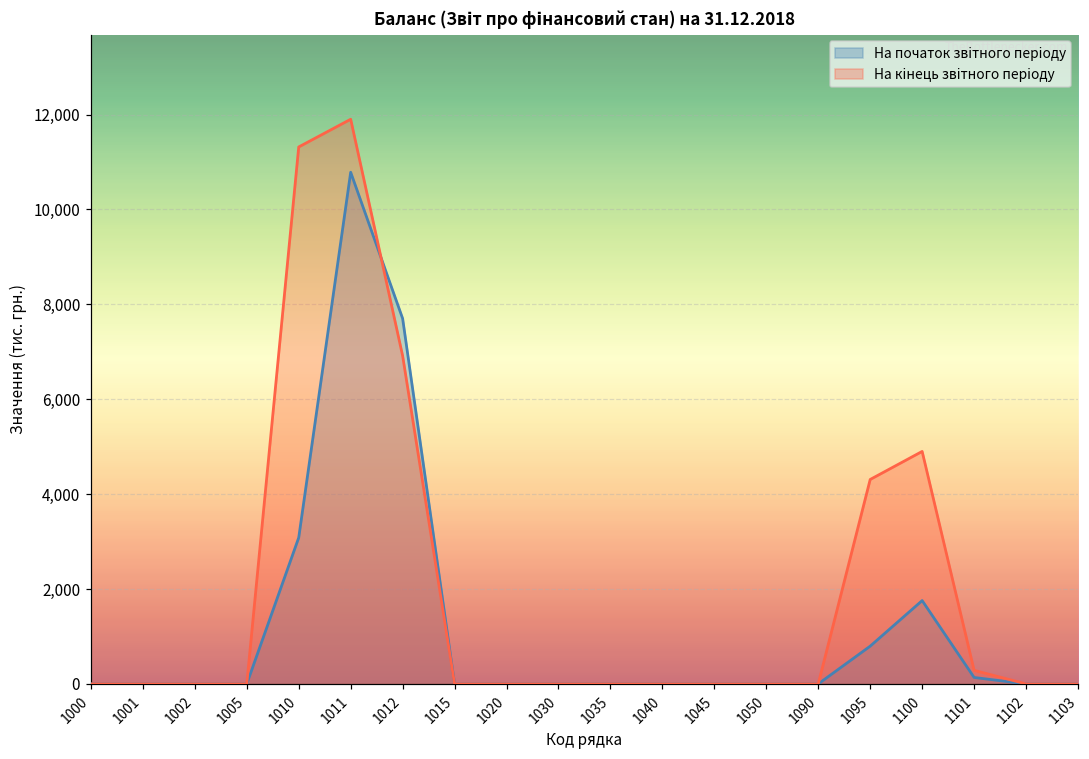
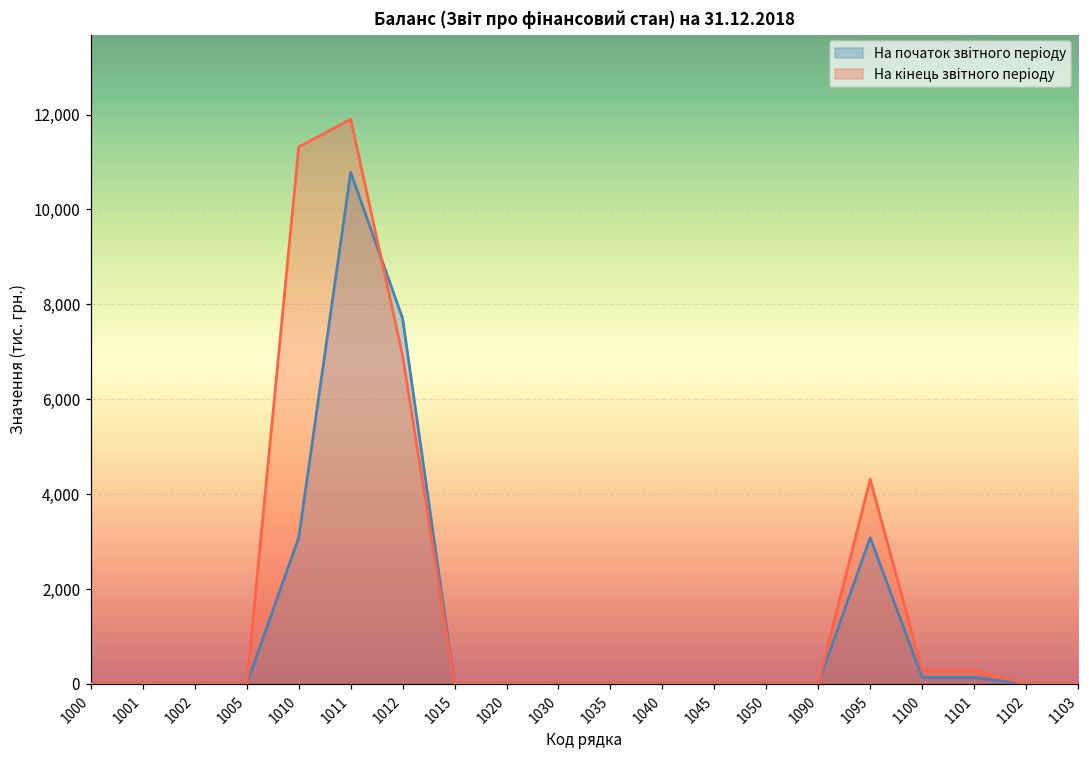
  {
    "На початок звітного періоду": {
      "1010": "3,100",
      "1011": "10,800",
      "1012": "7,700",
-     "1095": "800",
-     "1100": "1,800",
+     "1095": "3,100",
+     "1100": "100",
      "1101": "100"
    },
    "На кінець звітного періоду": {
      "1010": "11,300",
      "1011": "11,900",
      "1012": "6,900",
      "1095": "4,300",
-     "1100": "4,900",
+     "1100": "300",
      "1101": "300"
    }
  }
